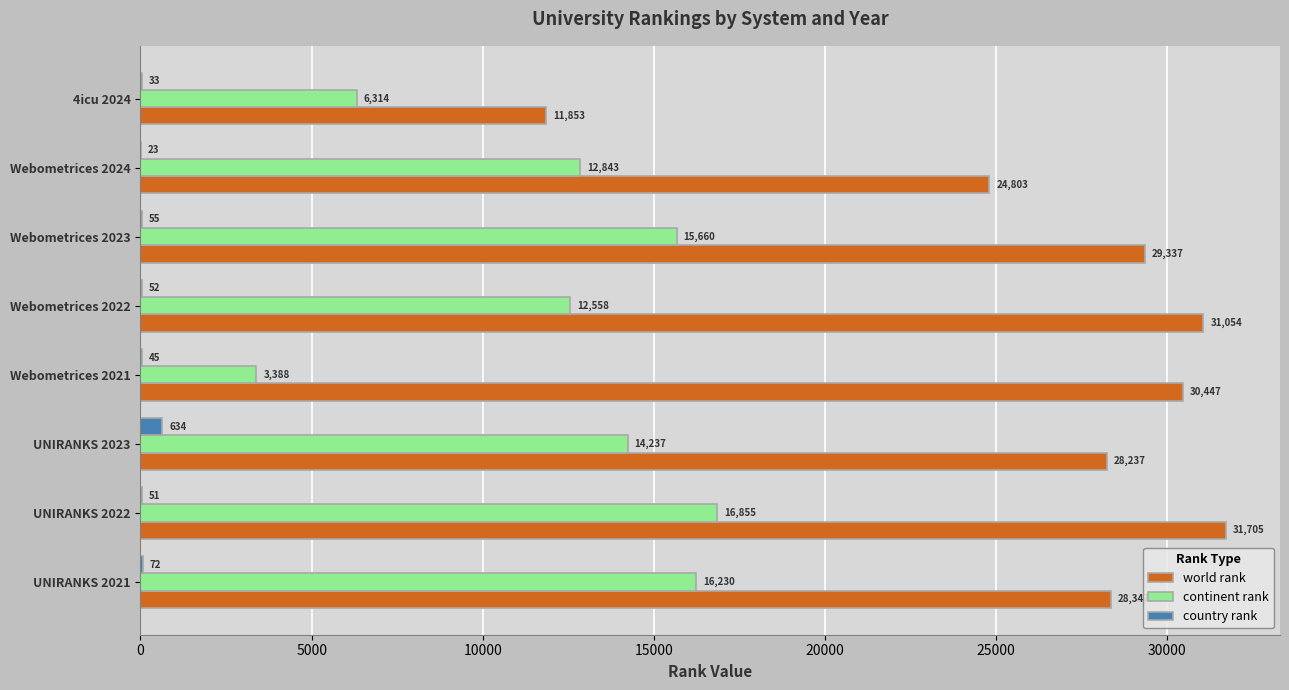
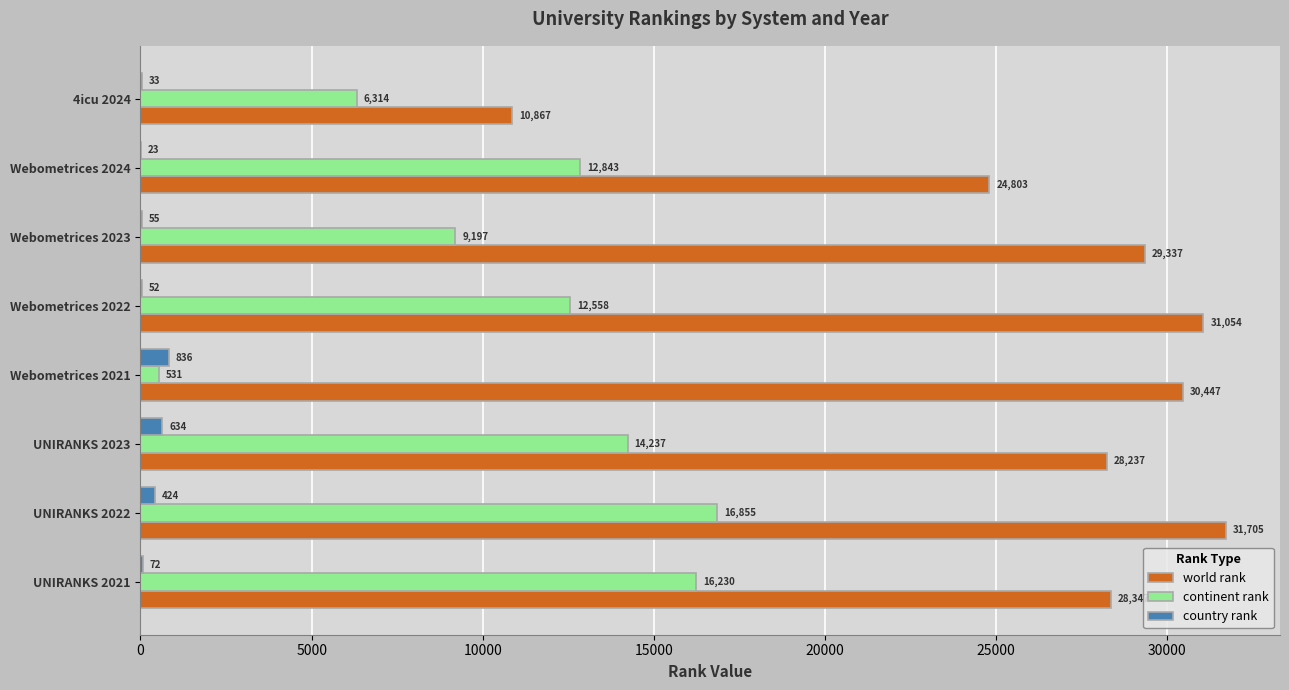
  {
    "world rank": {
-     "4icu 2024": "11,853",
+     "4icu 2024": "10,867",
      "Webometrices 2024": "24,803",
      "Webometrices 2023": "29,337",
      "Webometrices 2022": "31,054",
      "Webometrices 2021": "30,447",
      "UNIRANKS 2023": "28,237",
      "UNIRANKS 2022": "31,705"
    },
    "continent rank": {
      "4icu 2024": "6,314",
      "Webometrices 2024": "12,843",
-     "Webometrices 2023": "15,660",
+     "Webometrices 2023": "9,197",
      "Webometrices 2022": "12,558",
-     "Webometrices 2021": "3,388",
+     "Webometrices 2021": "531",
      "UNIRANKS 2023": "14,237",
      "UNIRANKS 2022": "16,855",
      "UNIRANKS 2021": "16,230"
    },
    "country rank": {
      "4icu 2024": "33",
      "Webometrices 2024": "23",
      "Webometrices 2023": "55",
      "Webometrices 2022": "52",
-     "Webometrices 2021": "45",
+     "Webometrices 2021": "836",
      "UNIRANKS 2023": "634",
-     "UNIRANKS 2022": "51",
+     "UNIRANKS 2022": "424",
      "UNIRANKS 2021": "72"
    }
  }
